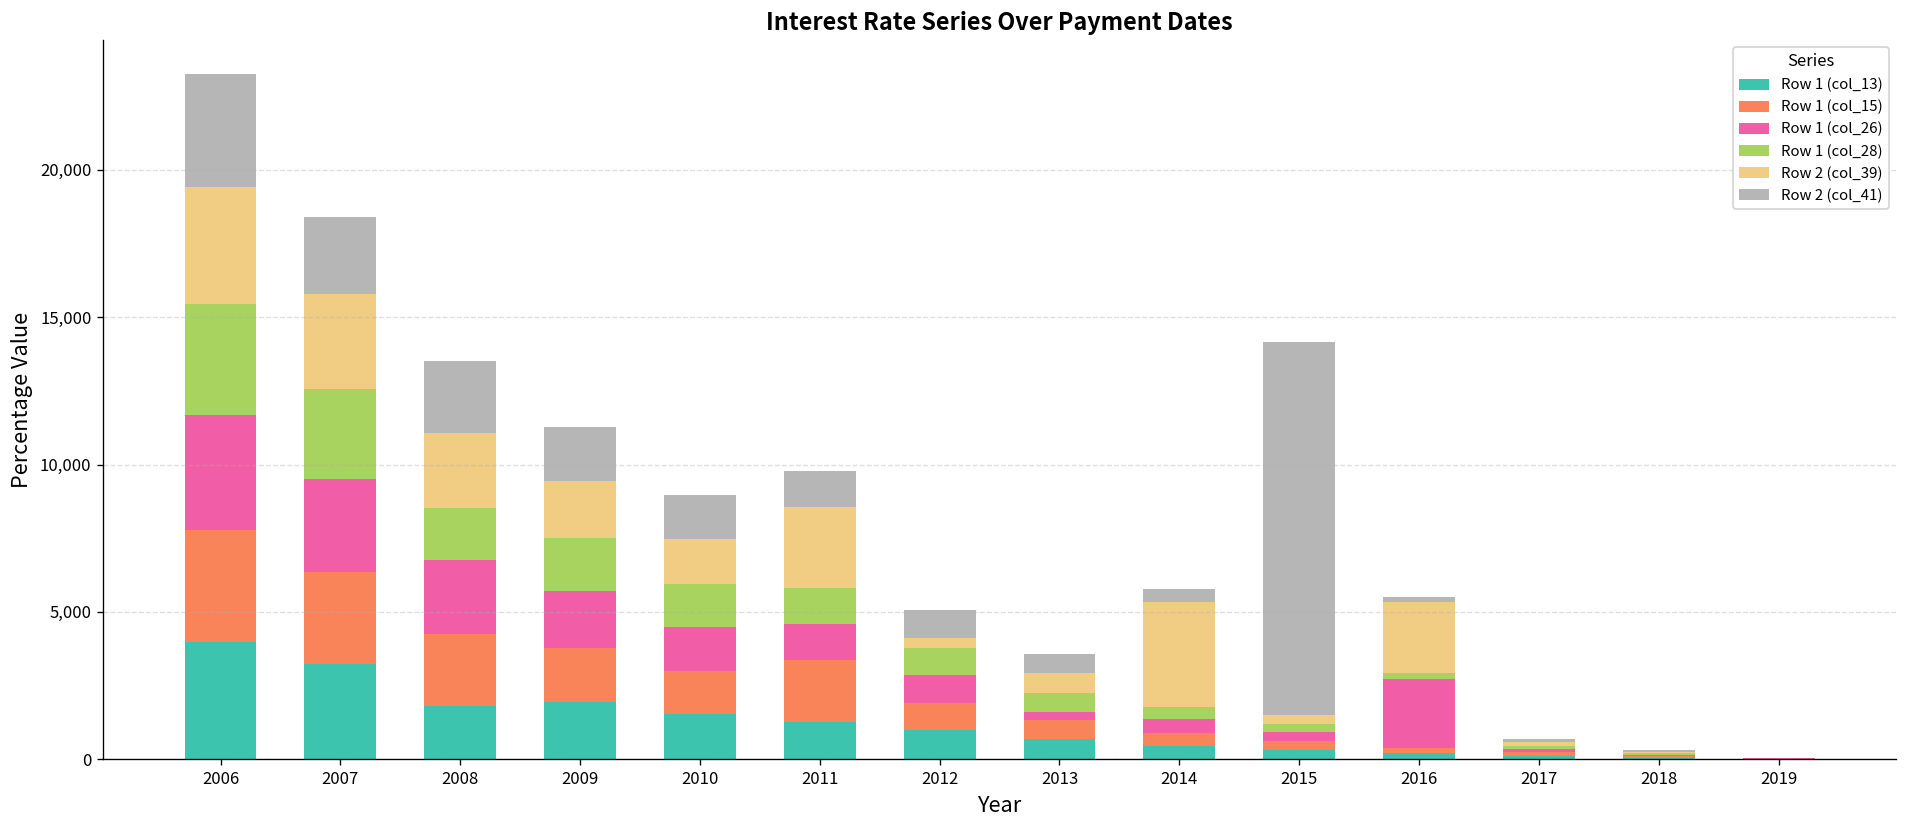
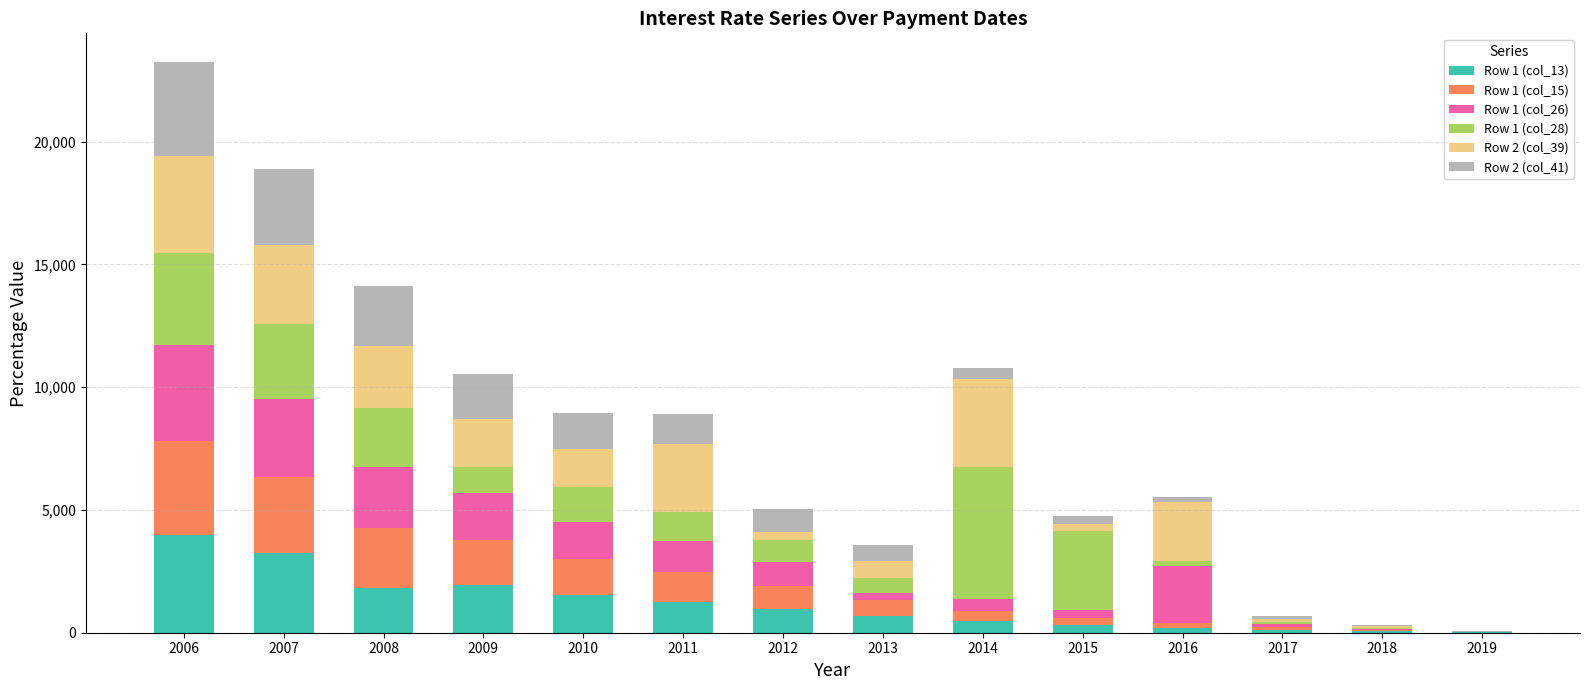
  {
    "Row 1 (col_13)": {
      "2006": "4,000",
      "2007": "3,200",
      "2008": "1,800",
      "2009": "1,900",
      "2010": "1,500",
      "2011": "1,300",
      "2012": "1,000",
      "2013": "700",
      "2014": "500",
      "2015": "300",
      "2016": "200",
      "2017": "100"
    },
    "Row 1 (col_15)": {
      "2006": "3,800",
      "2007": "3,100",
      "2008": "2,400",
      "2009": "1,800",
      "2010": "1,500",
-     "2011": "2,100",
+     "2011": "1,200",
      "2012": "900",
      "2013": "600",
      "2014": "400",
      "2015": "300",
      "2016": "200",
      "2017": "100"
    },
    "Row 1 (col_26)": {
      "2006": "3,900",
      "2007": "3,200",
      "2008": "2,500",
      "2009": "1,900",
      "2010": "1,500",
      "2011": "1,200",
      "2012": "1,000",
      "2013": "300",
      "2014": "500",
      "2015": "300",
      "2016": "2,300",
      "2017": "100"
    },
    "Row 1 (col_28)": {
      "2006": "3,700",
      "2007": "3,000",
-     "2008": "1,800",
-     "2009": "1,800",
+     "2008": "2,400",
+     "2009": "1,100",
      "2010": "1,500",
      "2011": "1,200",
      "2012": "900",
      "2013": "600",
-     "2014": "400",
-     "2015": "300",
+     "2014": "5,400",
+     "2015": "3,200",
      "2016": "200",
      "2017": "100"
    },
    "Row 2 (col_39)": {
      "2006": "4,000",
      "2007": "3,200",
      "2008": "2,500",
      "2009": "2,000",
      "2010": "1,500",
      "2011": "2,800",
      "2012": "300",
      "2013": "700",
      "2014": "3,600",
      "2015": "300",
      "2016": "2,400",
      "2017": "100"
    },
    "Row 2 (col_41)": {
      "2006": "3,800",
-     "2007": "2,600",
+     "2007": "3,100",
      "2008": "2,400",
      "2009": "1,800",
      "2010": "1,500",
      "2011": "1,200",
      "2012": "900",
      "2013": "600",
      "2014": "400",
-     "2015": "12,700",
+     "2015": "300",
      "2016": "200",
      "2017": "100"
    }
  }
